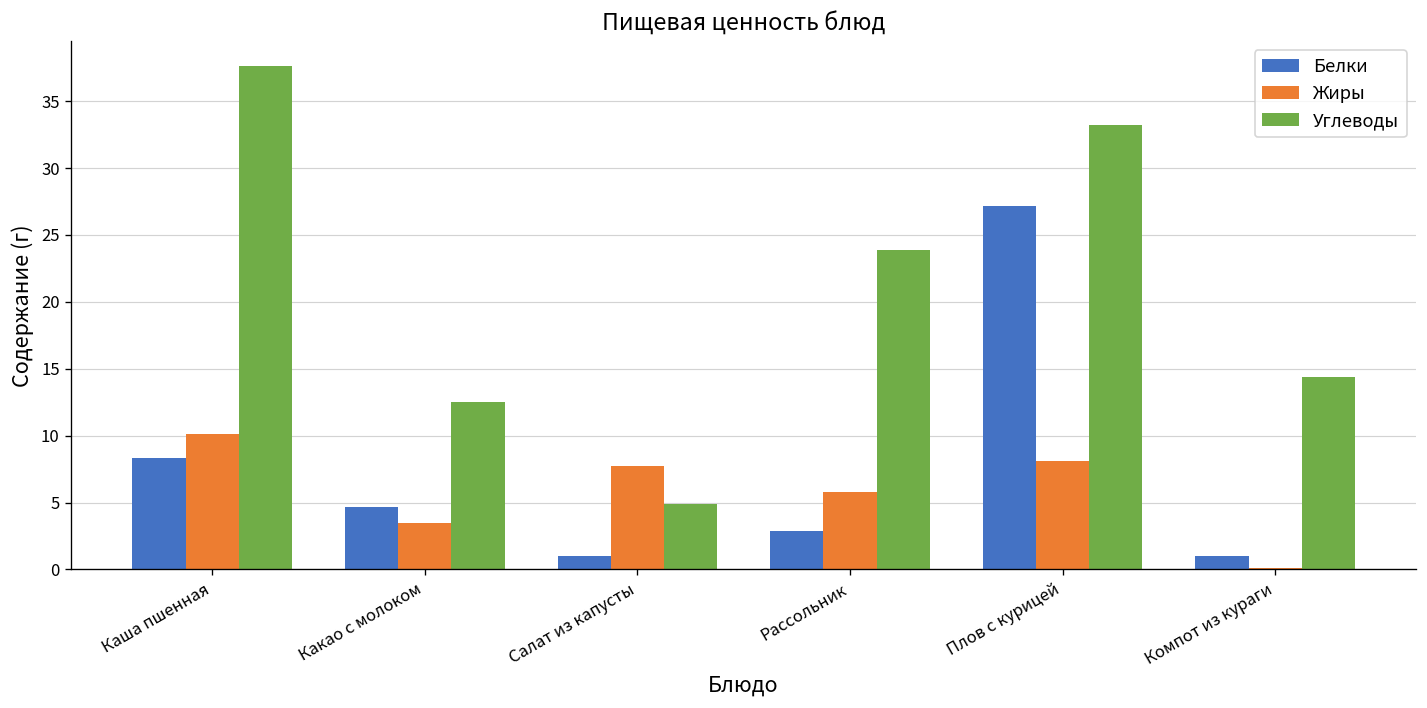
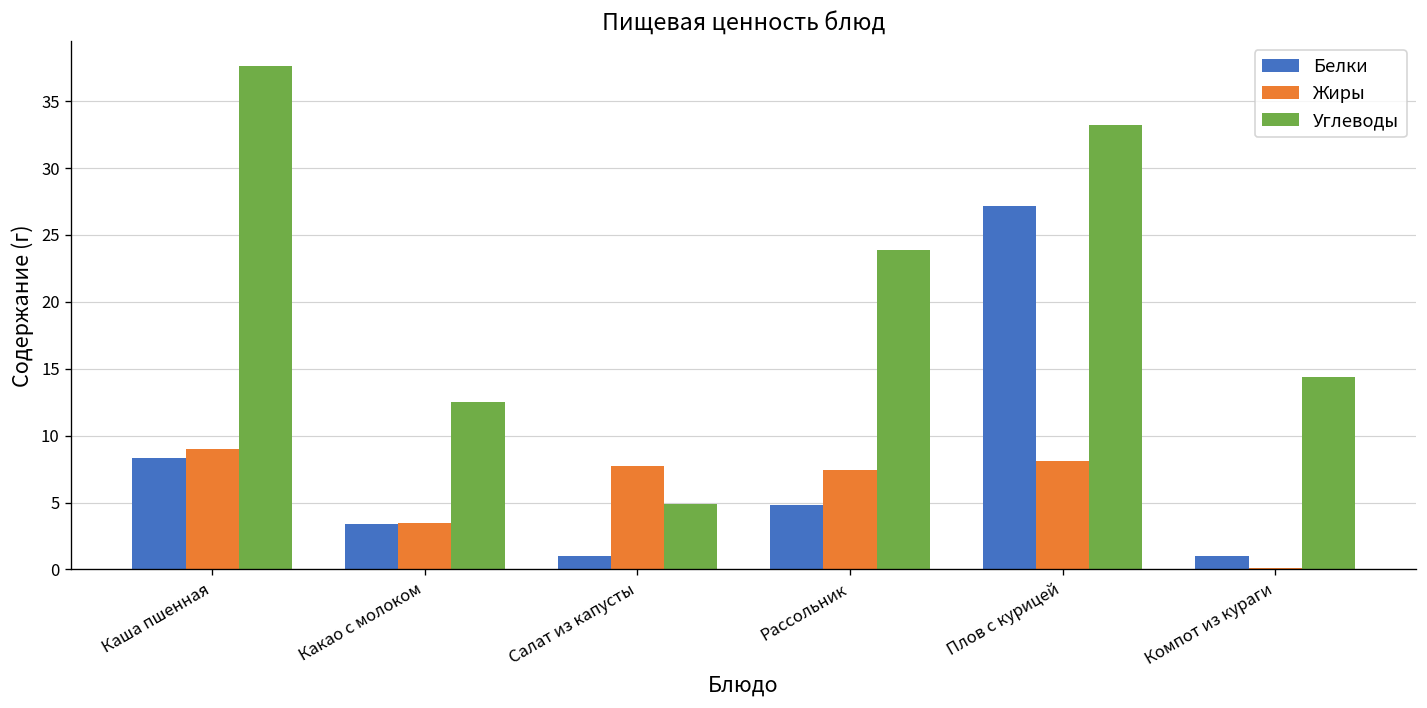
  {
    "Белки": {
      "Каша пшенная": 8.3,
-     "Какао с молоком": 4.7,
+     "Какао с молоком": 3.4,
      "Салат из капусты": 1.0,
-     "Рассольник": 2.9,
+     "Рассольник": 4.8,
      "Плов с курицей": 27.2,
      "Компот из кураги": 1.0
    },
    "Жиры": {
-     "Каша пшенная": 10.1,
+     "Каша пшенная": 9.0,
      "Какао с молоком": 3.5,
      "Салат из капусты": 7.7,
-     "Рассольник": 5.8,
+     "Рассольник": 7.4,
      "Плов с курицей": 8.1
    },
    "Углеводы": {
      "Каша пшенная": 37.6,
      "Какао с молоком": 12.5,
      "Салат из капусты": 4.9,
      "Рассольник": 23.9,
      "Плов с курицей": 33.2,
      "Компот из кураги": 14.4
    }
  }
